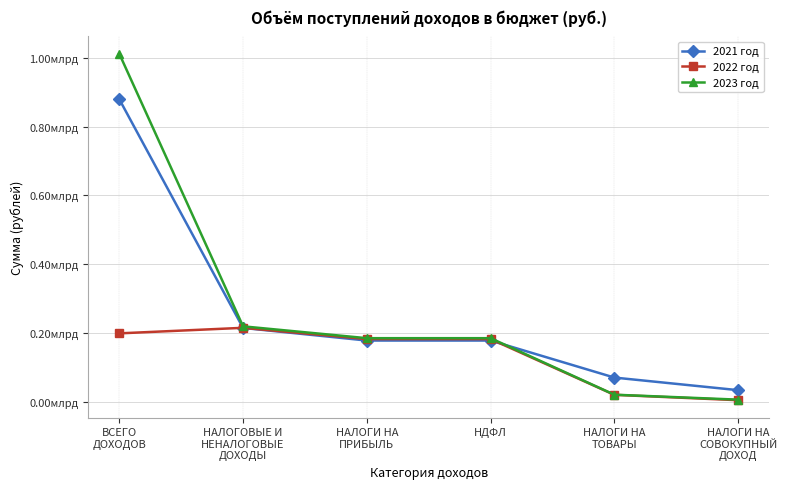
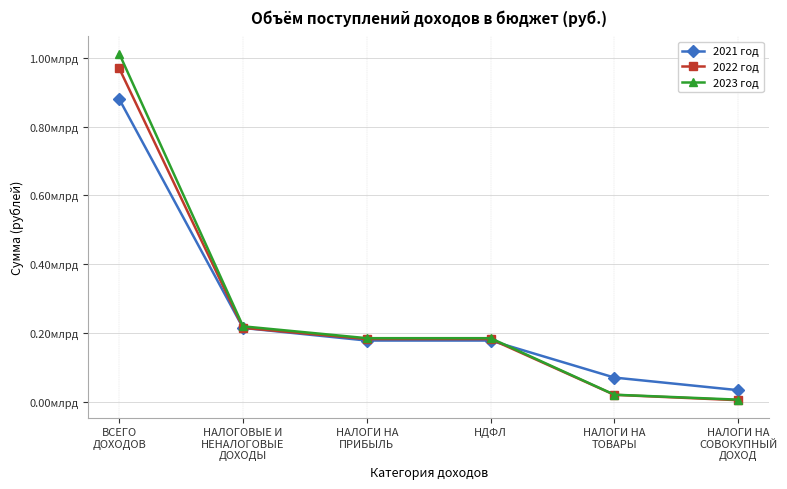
  {
    "2021 год": {
      "ВСЕГО ДОХОДОВ": "0.88млрд",
      "НАЛОГИ НА ТОВАРЫ": "0.07млрд",
      "НАЛОГИ НА СОВОКУПНЫЙ ДОХОД": "0.03млрд"
    },
    "2022 год": {
-     "ВСЕГО ДОХОДОВ": "0.20млрд"
+     "ВСЕГО ДОХОДОВ": "0.97млрд"
    },
    "2023 год": {
      "ВСЕГО ДОХОДОВ": "1.01млрд"
    }
  }
